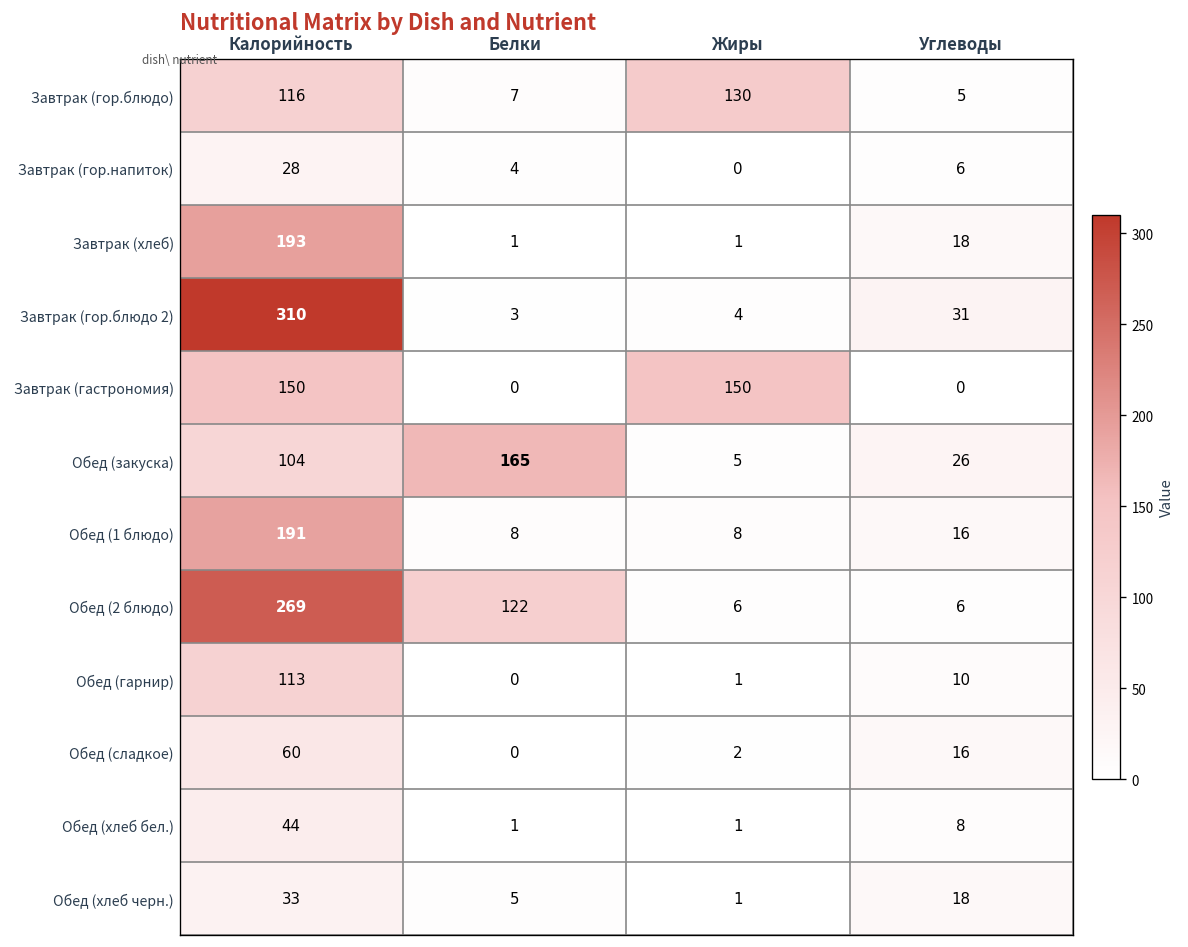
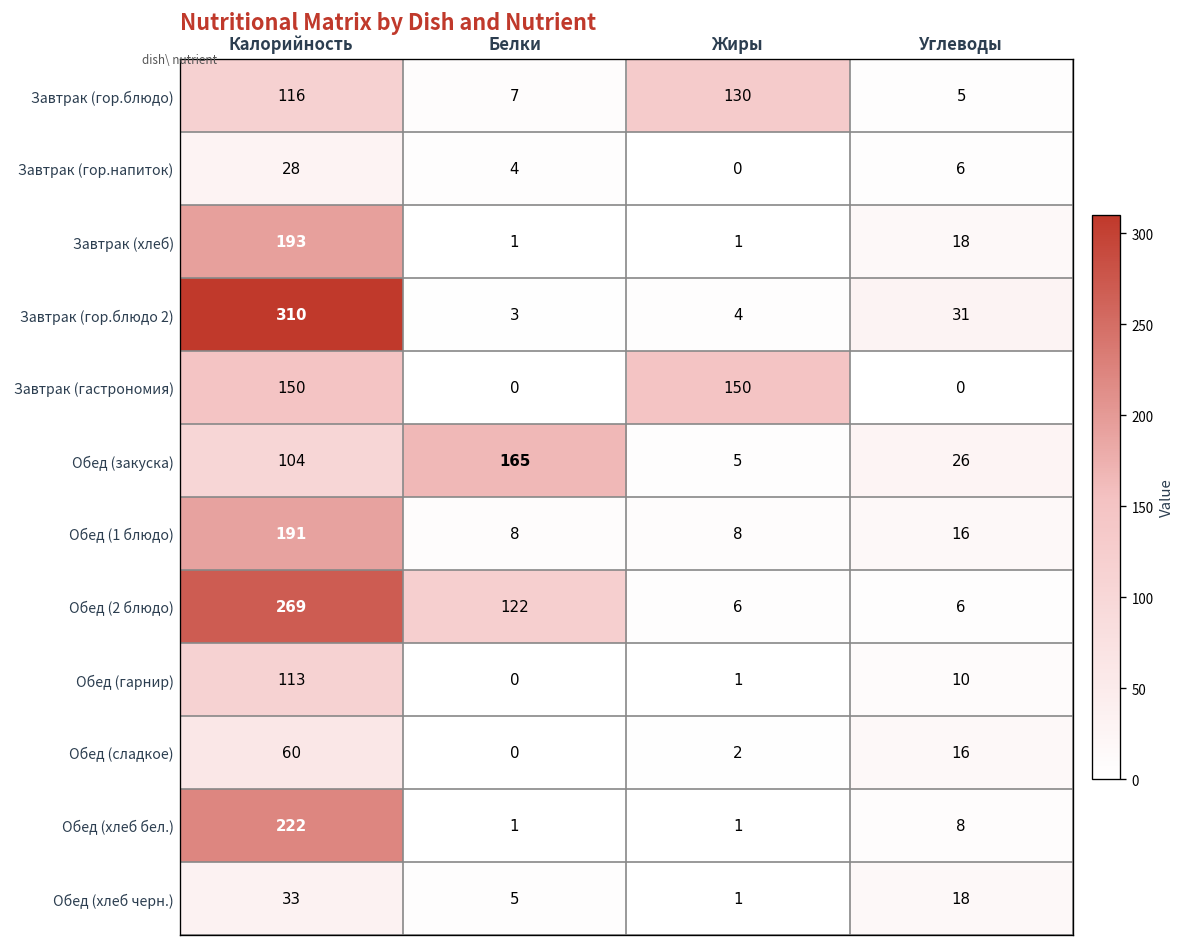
  {
    "Завтрак (гор.блюдо)": {
      "Белки": 7,
      "Жиры": 130,
      "Углеводы": 5
    },
    "Завтрак (гор.напиток)": {
      "Калорийность": 28,
      "Белки": 4,
      "Жиры": 0,
      "Углеводы": 6
    },
    "Завтрак (хлеб)": {
      "Калорийность": 193,
      "Белки": 1,
      "Жиры": 1,
      "Углеводы": 18
    },
    "Завтрак (гор.блюдо 2)": {
      "Калорийность": 310,
      "Белки": 3,
      "Жиры": 4,
      "Углеводы": 31
    },
    "Завтрак (гастрономия)": {
      "Калорийность": 150,
      "Белки": 0,
      "Жиры": 150,
      "Углеводы": 0
    },
    "Обед (закуска)": {
      "Калорийность": 104,
      "Белки": 165,
      "Жиры": 5,
      "Углеводы": 26
    },
    "Обед (1 блюдо)": {
      "Калорийность": 191,
      "Белки": 8,
      "Жиры": 8,
      "Углеводы": 16
    },
    "Обед (2 блюдо)": {
      "Калорийность": 269,
      "Белки": 122,
      "Жиры": 6,
      "Углеводы": 6
    },
    "Обед (гарнир)": {
      "Калорийность": 113,
      "Белки": 0,
      "Жиры": 1,
      "Углеводы": 10
    },
    "Обед (сладкое)": {
      "Калорийность": 60,
      "Белки": 0,
      "Жиры": 2,
      "Углеводы": 16
    },
    "Обед (хлеб бел.)": {
-     "Калорийность": 44,
+     "Калорийность": 222,
      "Белки": 1,
      "Жиры": 1,
      "Углеводы": 8
    },
    "Обед (хлеб черн.)": {
      "Калорийность": 33,
      "Белки": 5,
      "Жиры": 1,
      "Углеводы": 18
    }
  }
